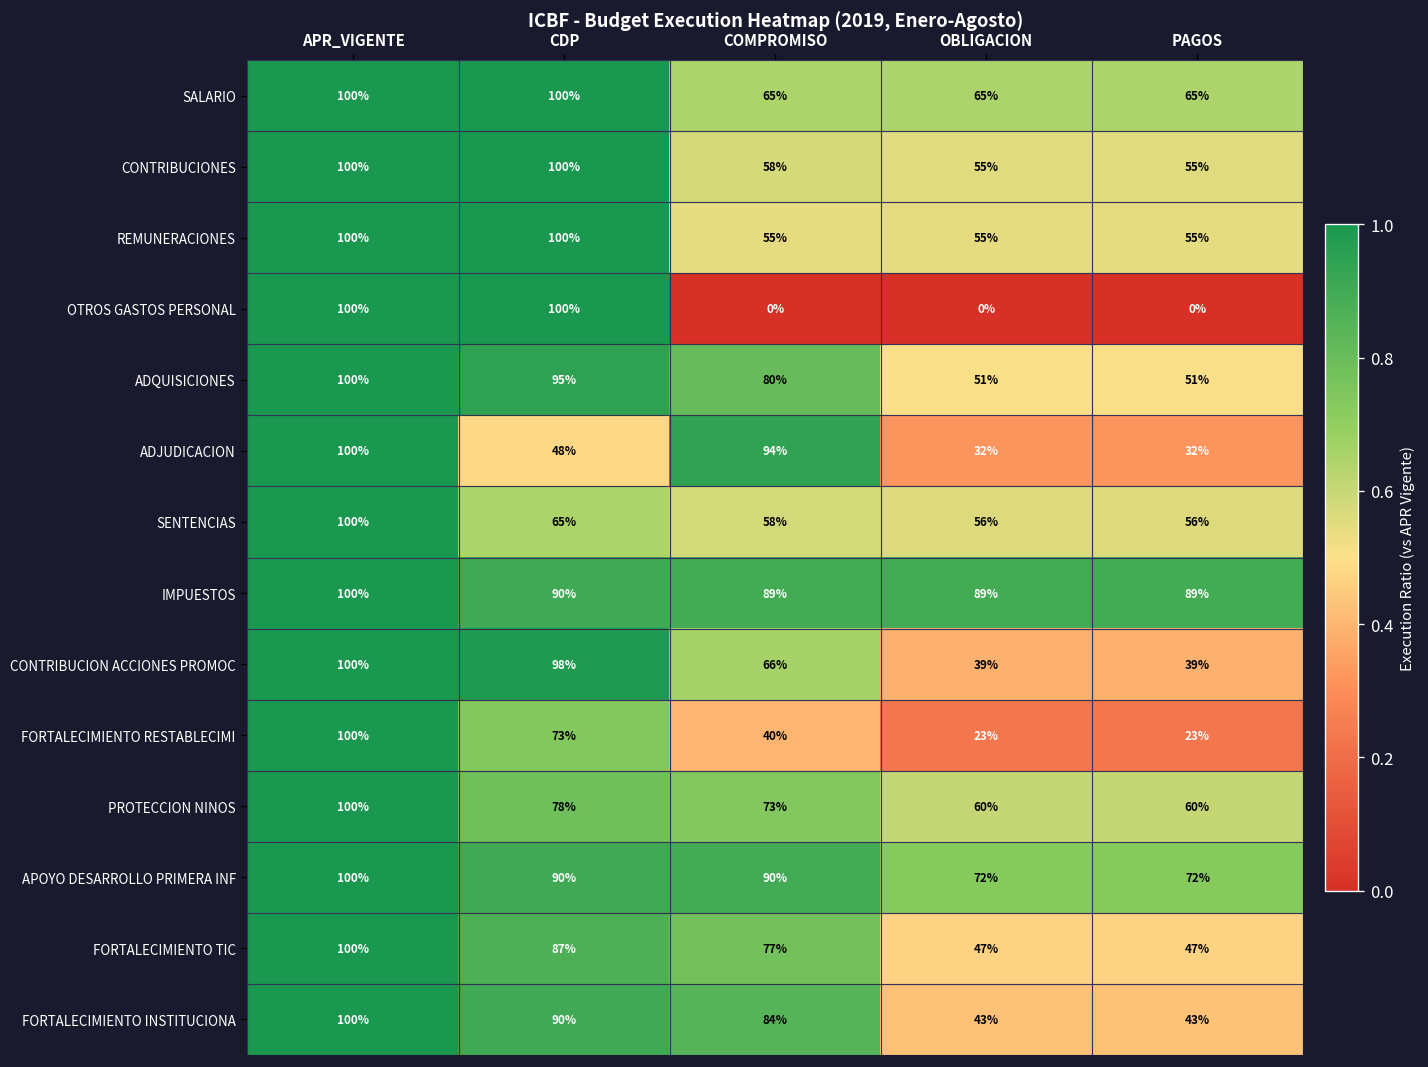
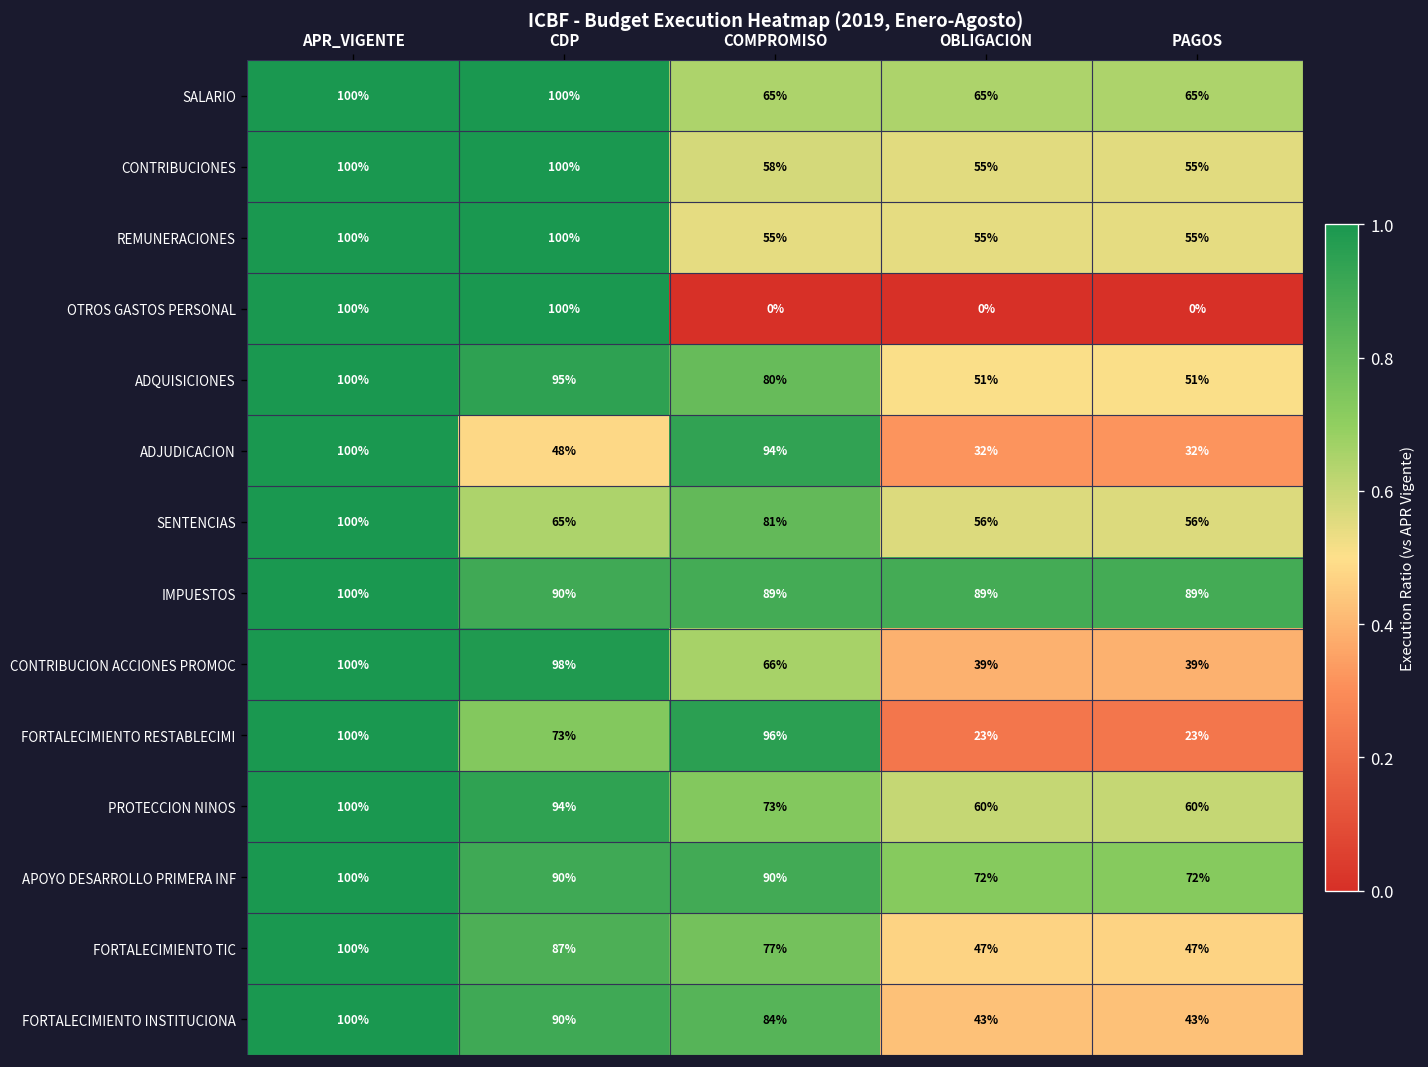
  {
    "SALARIO": {
      "APR_VIGENTE": "100%",
      "CDP": "100%",
      "COMPROMISO": "65%",
      "OBLIGACION": "65%",
      "PAGOS": "65%"
    },
    "CONTRIBUCIONES": {
      "APR_VIGENTE": "100%",
      "CDP": "100%",
      "COMPROMISO": "58%",
      "OBLIGACION": "55%",
      "PAGOS": "55%"
    },
    "REMUNERACIONES": {
      "APR_VIGENTE": "100%",
      "CDP": "100%",
      "COMPROMISO": "55%",
      "OBLIGACION": "55%",
      "PAGOS": "55%"
    },
    "OTROS GASTOS PERSONAL": {
      "APR_VIGENTE": "100%",
      "CDP": "100%",
      "COMPROMISO": "0%",
      "OBLIGACION": "0%",
      "PAGOS": "0%"
    },
    "ADQUISICIONES": {
      "APR_VIGENTE": "100%",
      "CDP": "95%",
      "COMPROMISO": "80%",
      "OBLIGACION": "51%",
      "PAGOS": "51%"
    },
    "ADJUDICACION": {
      "APR_VIGENTE": "100%",
      "CDP": "48%",
      "COMPROMISO": "94%",
      "OBLIGACION": "32%",
      "PAGOS": "32%"
    },
    "SENTENCIAS": {
      "APR_VIGENTE": "100%",
      "CDP": "65%",
-     "COMPROMISO": "58%",
+     "COMPROMISO": "81%",
      "OBLIGACION": "56%",
      "PAGOS": "56%"
    },
    "IMPUESTOS": {
      "APR_VIGENTE": "100%",
      "CDP": "90%",
      "COMPROMISO": "89%",
      "OBLIGACION": "89%",
      "PAGOS": "89%"
    },
    "CONTRIBUCION ACCIONES PROMOC": {
      "APR_VIGENTE": "100%",
      "CDP": "98%",
      "COMPROMISO": "66%",
      "OBLIGACION": "39%",
      "PAGOS": "39%"
    },
    "FORTALECIMIENTO RESTABLECIMI": {
      "APR_VIGENTE": "100%",
      "CDP": "73%",
-     "COMPROMISO": "40%",
+     "COMPROMISO": "96%",
      "OBLIGACION": "23%",
      "PAGOS": "23%"
    },
    "PROTECCION NINOS": {
      "APR_VIGENTE": "100%",
-     "CDP": "78%",
+     "CDP": "94%",
      "COMPROMISO": "73%",
      "OBLIGACION": "60%",
      "PAGOS": "60%"
    },
    "APOYO DESARROLLO PRIMERA INF": {
      "APR_VIGENTE": "100%",
      "CDP": "90%",
      "COMPROMISO": "90%",
      "OBLIGACION": "72%",
      "PAGOS": "72%"
    },
    "FORTALECIMIENTO TIC": {
      "APR_VIGENTE": "100%",
      "CDP": "87%",
      "COMPROMISO": "77%",
      "OBLIGACION": "47%",
      "PAGOS": "47%"
    },
    "FORTALECIMIENTO INSTITUCIONA": {
      "APR_VIGENTE": "100%",
      "CDP": "90%",
      "COMPROMISO": "84%",
      "OBLIGACION": "43%",
      "PAGOS": "43%"
    }
  }
